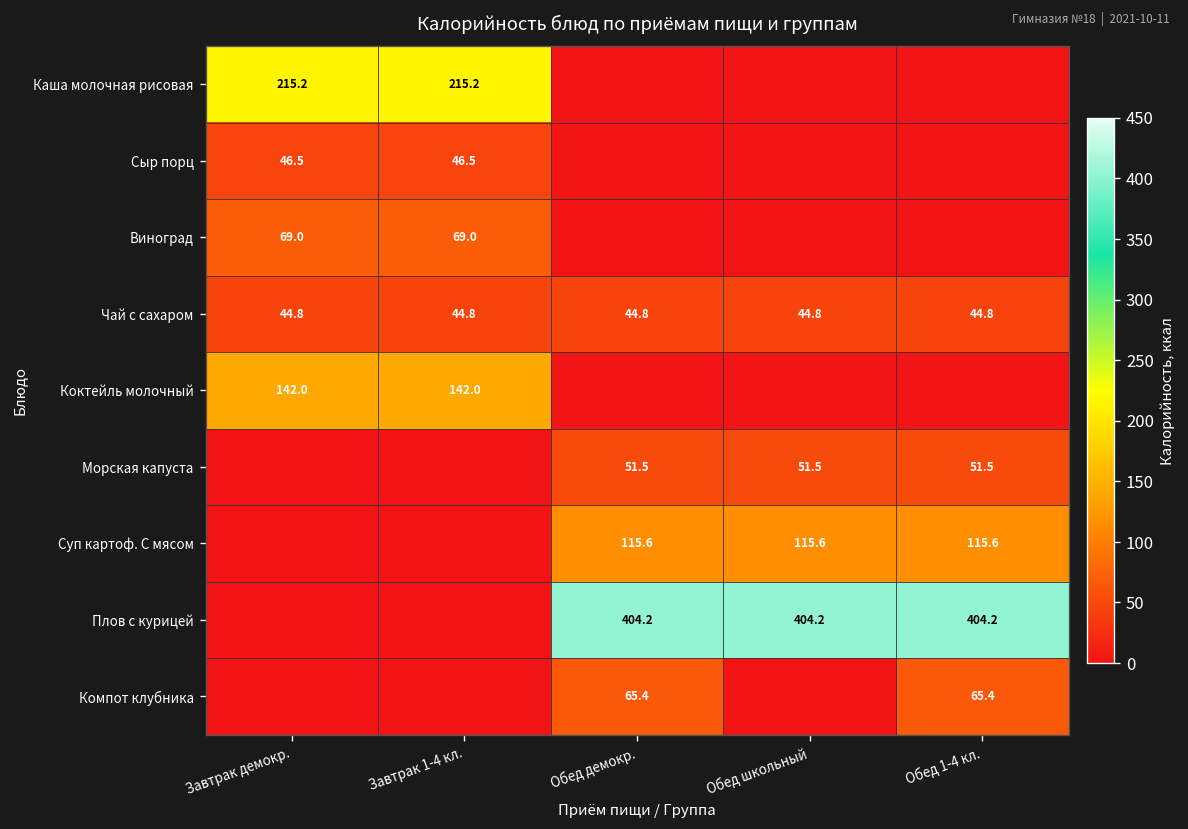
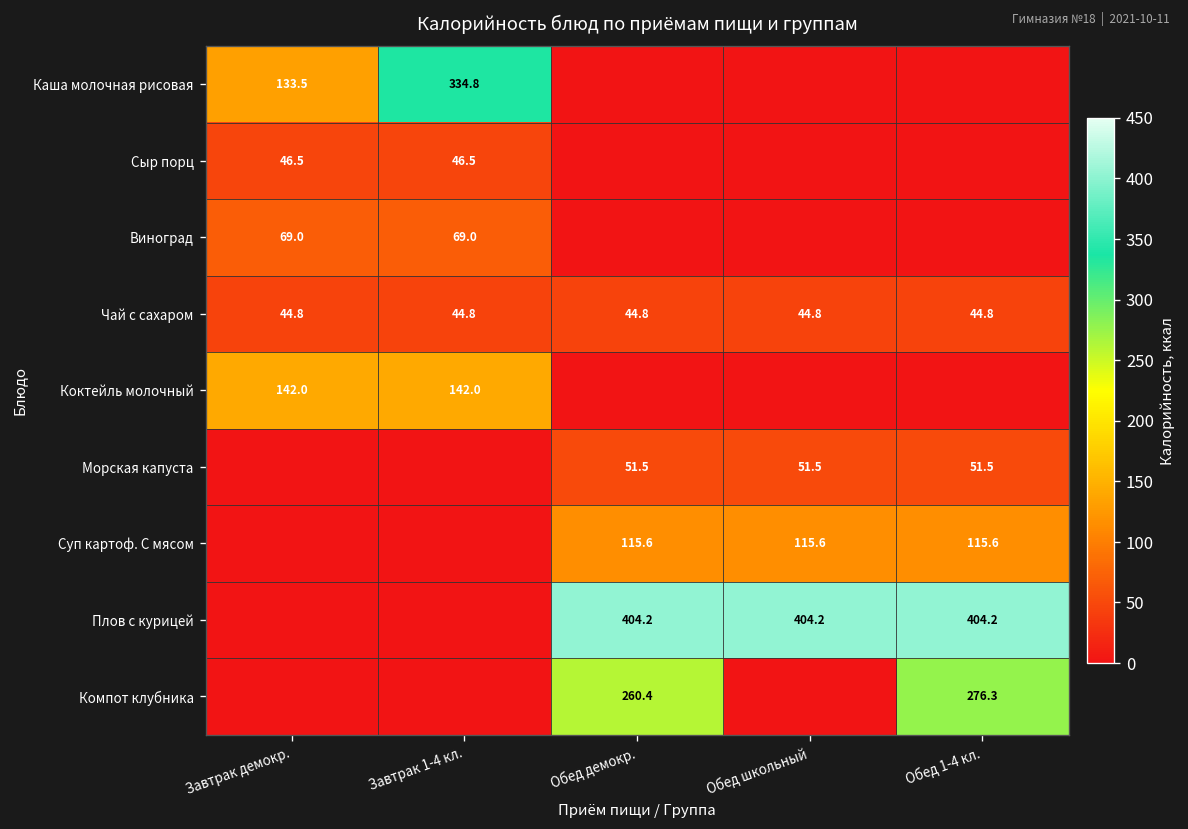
  {
    "Каша молочная рисовая": {
-     "Завтрак демокр.": 215.2,
-     "Завтрак 1-4 кл.": 215.2
+     "Завтрак демокр.": 133.5,
+     "Завтрак 1-4 кл.": 334.8
    },
    "Сыр порц": {
      "Завтрак демокр.": 46.5,
      "Завтрак 1-4 кл.": 46.5
    },
    "Виноград": {
      "Завтрак демокр.": 69.0,
      "Завтрак 1-4 кл.": 69.0
    },
    "Чай с сахаром": {
      "Завтрак демокр.": 44.8,
      "Завтрак 1-4 кл.": 44.8,
      "Обед демокр.": 44.8,
      "Обед школьный": 44.8,
      "Обед 1-4 кл.": 44.8
    },
    "Коктейль молочный": {
      "Завтрак демокр.": 142.0,
      "Завтрак 1-4 кл.": 142.0
    },
    "Морская капуста": {
      "Обед демокр.": 51.5,
      "Обед школьный": 51.5,
      "Обед 1-4 кл.": 51.5
    },
    "Суп картоф. С мясом": {
      "Обед демокр.": 115.6,
      "Обед школьный": 115.6,
      "Обед 1-4 кл.": 115.6
    },
    "Плов с курицей": {
      "Обед демокр.": 404.2,
      "Обед школьный": 404.2,
      "Обед 1-4 кл.": 404.2
    },
    "Компот клубника": {
-     "Обед демокр.": 65.4,
-     "Обед 1-4 кл.": 65.4
+     "Обед демокр.": 260.4,
+     "Обед 1-4 кл.": 276.3
    }
  }
